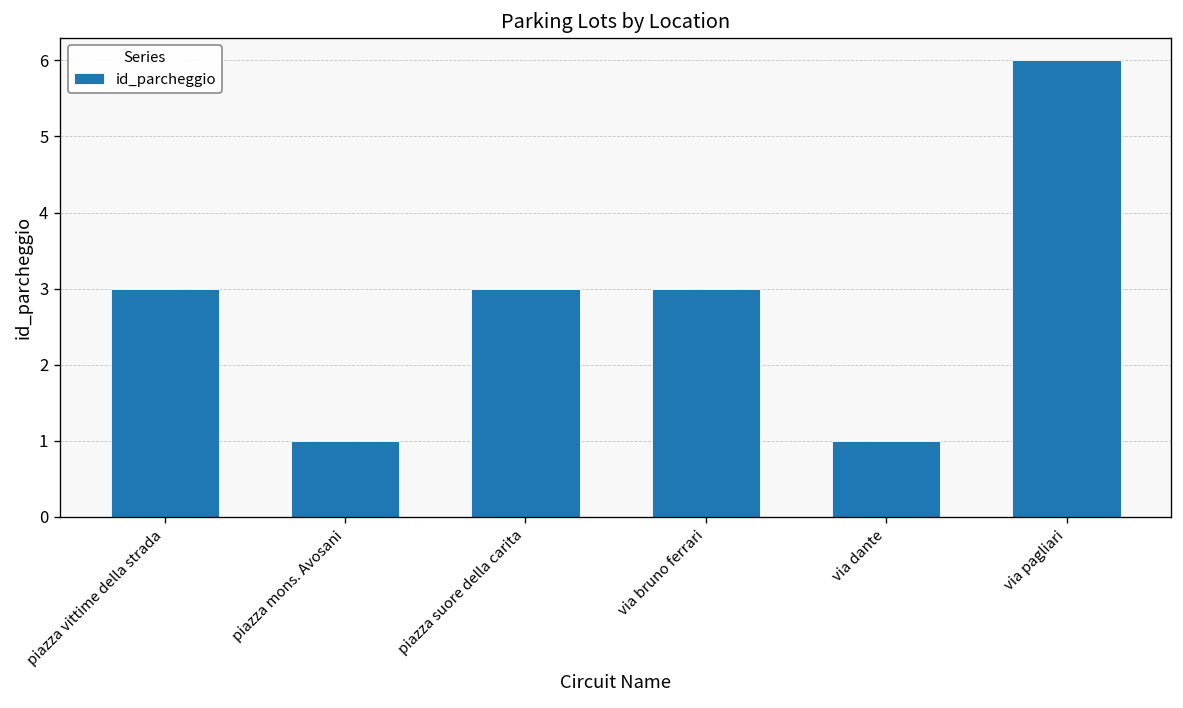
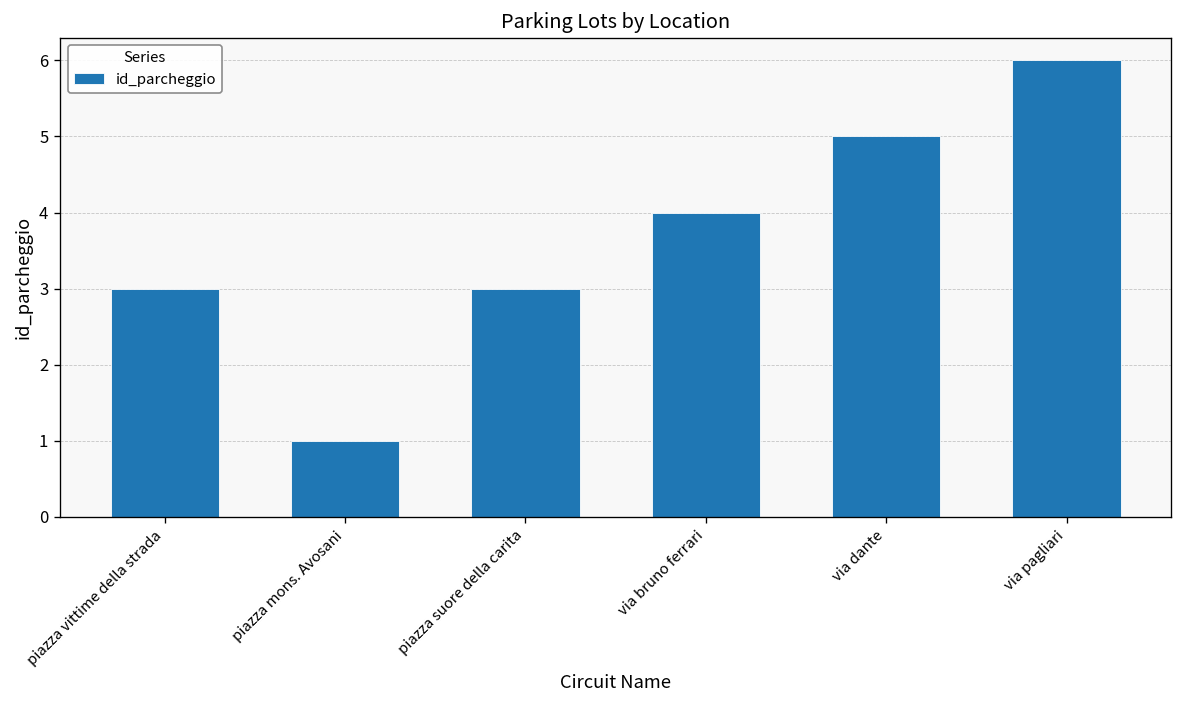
  {
    "piazza vittime della strada": 3,
    "piazza mons. Avosani": 1,
    "piazza suore della carita": 3,
-   "via bruno ferrari": 3,
-   "via dante": 1,
+   "via bruno ferrari": 4,
+   "via dante": 5,
    "via pagliari": 6
  }
